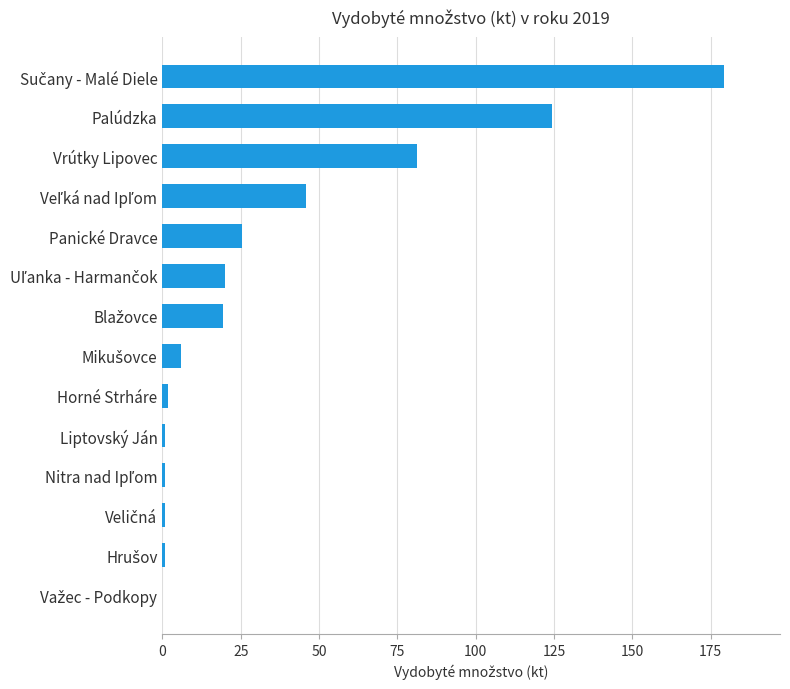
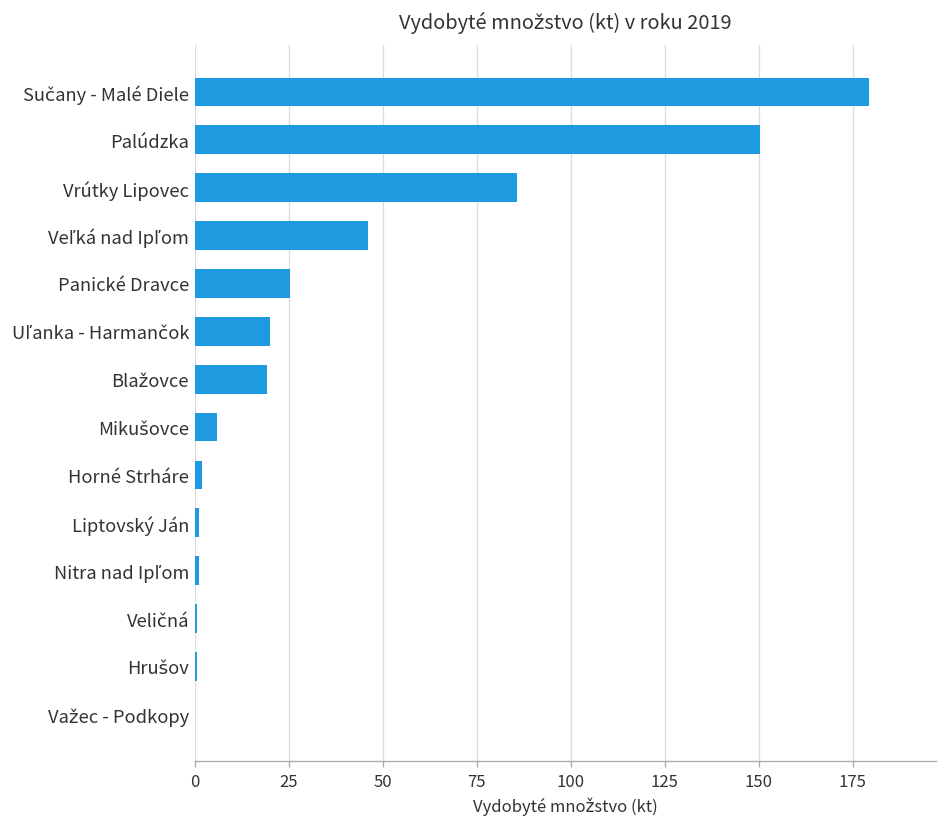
  {
    "Sučany - Malé Diele": 179,
-   "Palúdzka": 124,
-   "Vrútky Lipovec": 81,
+   "Palúdzka": 150,
+   "Vrútky Lipovec": 86,
    "Veľká nad Ipľom": 46,
    "Panické Dravce": 25,
    "Uľanka - Harmančok": 20,
    "Blažovce": 19,
    "Mikušovce": 6,
    "Horné Strháre": 2,
    "Liptovský Ján": 1,
    "Nitra nad Ipľom": 1,
    "Važec - Podkopy": 0
  }
